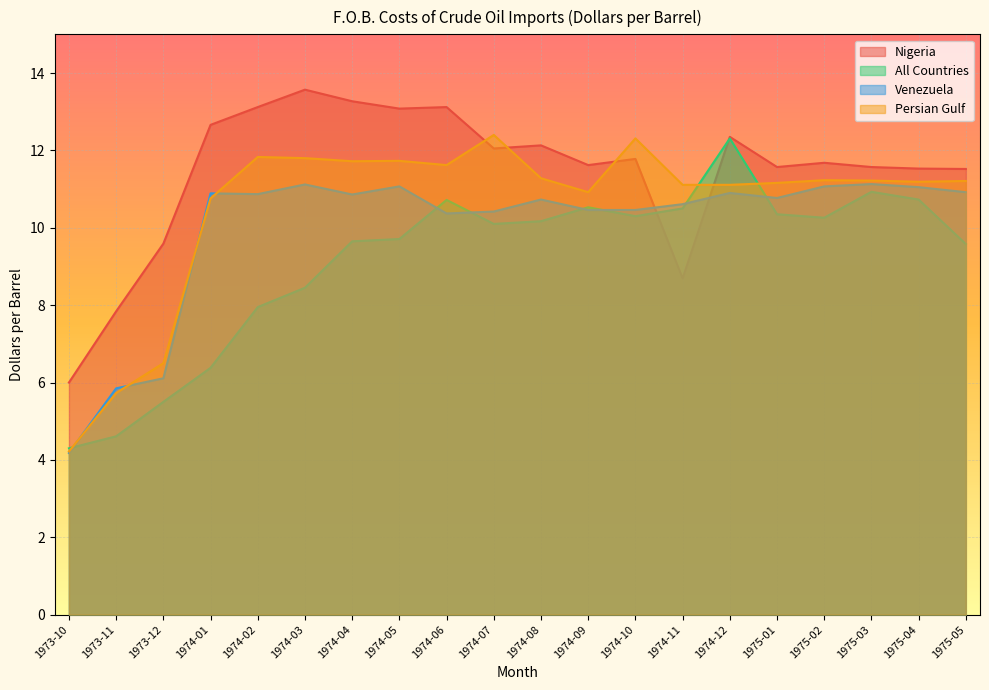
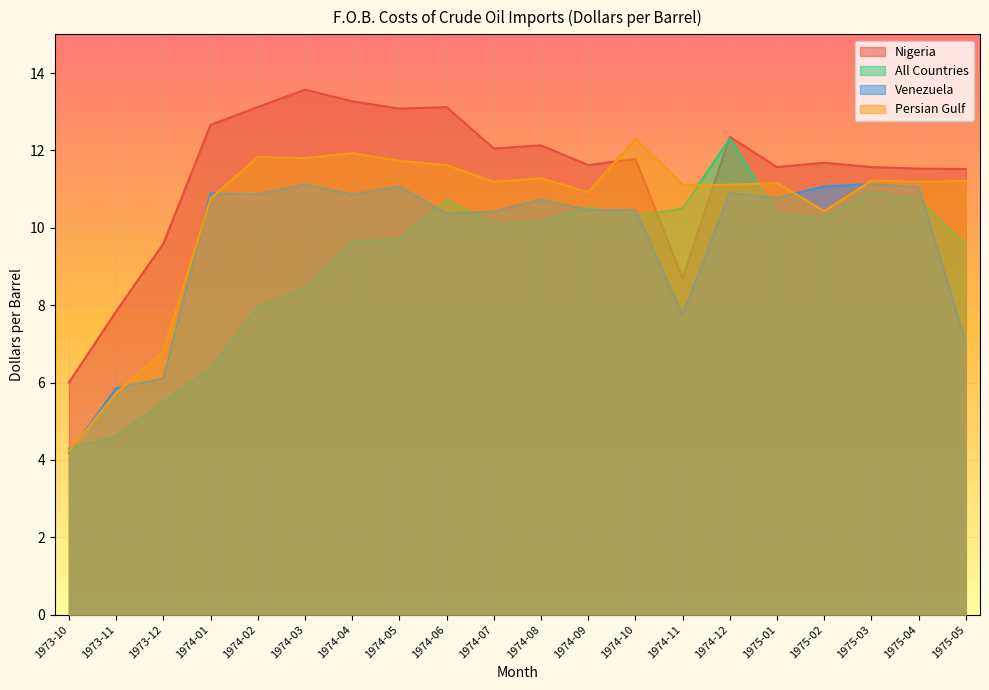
  {
    "Nigeria": {
      "1973-10": 6.0,
      "1973-11": 7.8,
      "1973-12": 9.6,
      "1974-01": 12.7,
      "1974-02": 13.1,
      "1974-03": 13.6,
      "1974-04": 13.3,
      "1974-05": 13.1,
      "1974-06": 13.1,
      "1974-07": 12.1,
      "1974-08": 12.1,
      "1974-09": 11.6,
      "1974-10": 11.8,
      "1974-11": 8.7,
      "1975-01": 11.6,
      "1975-02": 11.7,
      "1975-03": 11.6,
      "1975-04": 11.5,
      "1975-05": 11.5
    },
    "All Countries": {
      "1973-10": 4.3,
      "1973-11": 4.6,
      "1973-12": 5.5,
      "1974-01": 6.4,
      "1974-02": 8.0,
      "1974-03": 8.5,
      "1974-04": 9.7,
      "1974-05": 9.7,
      "1974-06": 10.7,
      "1974-07": 10.1,
      "1974-08": 10.2,
      "1974-09": 10.5,
      "1974-10": 10.3,
      "1974-11": 10.5,
      "1975-01": 10.4,
      "1975-02": 10.3,
      "1975-03": 10.9,
      "1975-04": 10.7,
      "1975-05": 9.6
    },
    "Venezuela": {
      "1973-11": 5.9,
      "1973-12": 6.1,
      "1974-01": 10.9,
      "1974-02": 10.9,
      "1974-03": 11.1,
      "1974-04": 10.9,
      "1974-05": 11.1,
      "1974-06": 10.4,
      "1974-07": 10.4,
      "1974-08": 10.7,
      "1974-09": 10.5,
      "1974-10": 10.5,
-     "1974-11": 10.6,
+     "1974-11": 7.8,
      "1974-12": 10.9,
      "1975-01": 10.8,
      "1975-02": 11.1,
      "1975-03": 11.1,
      "1975-04": 11.1,
-     "1975-05": 10.9
+     "1975-05": 7.0
    },
    "Persian Gulf": {
      "1973-11": 5.7,
-     "1973-12": 6.5,
+     "1973-12": 6.8,
      "1974-01": 10.8,
      "1974-02": 11.8,
      "1974-03": 11.8,
-     "1974-04": 11.7,
+     "1974-04": 11.9,
      "1974-05": 11.7,
      "1974-06": 11.6,
-     "1974-07": 12.4,
+     "1974-07": 11.2,
      "1974-08": 11.3,
      "1974-09": 10.9,
      "1974-10": 12.3,
      "1974-11": 11.1,
      "1974-12": 11.1,
      "1975-01": 11.2,
-     "1975-02": 11.2,
+     "1975-02": 10.4,
      "1975-03": 11.2,
      "1975-04": 11.2,
      "1975-05": 11.2
    }
  }
